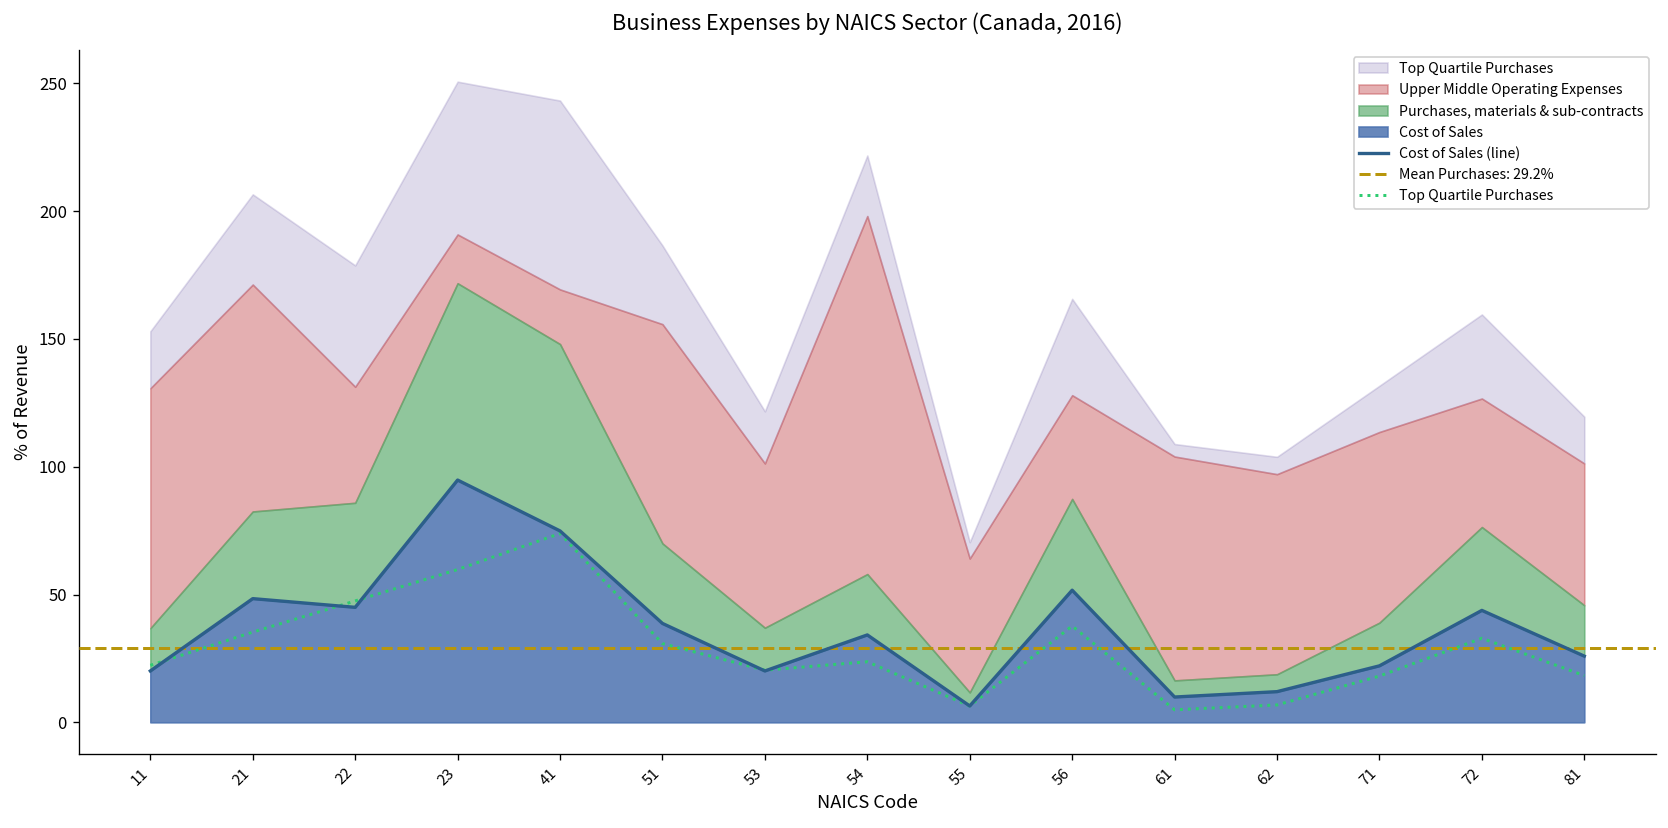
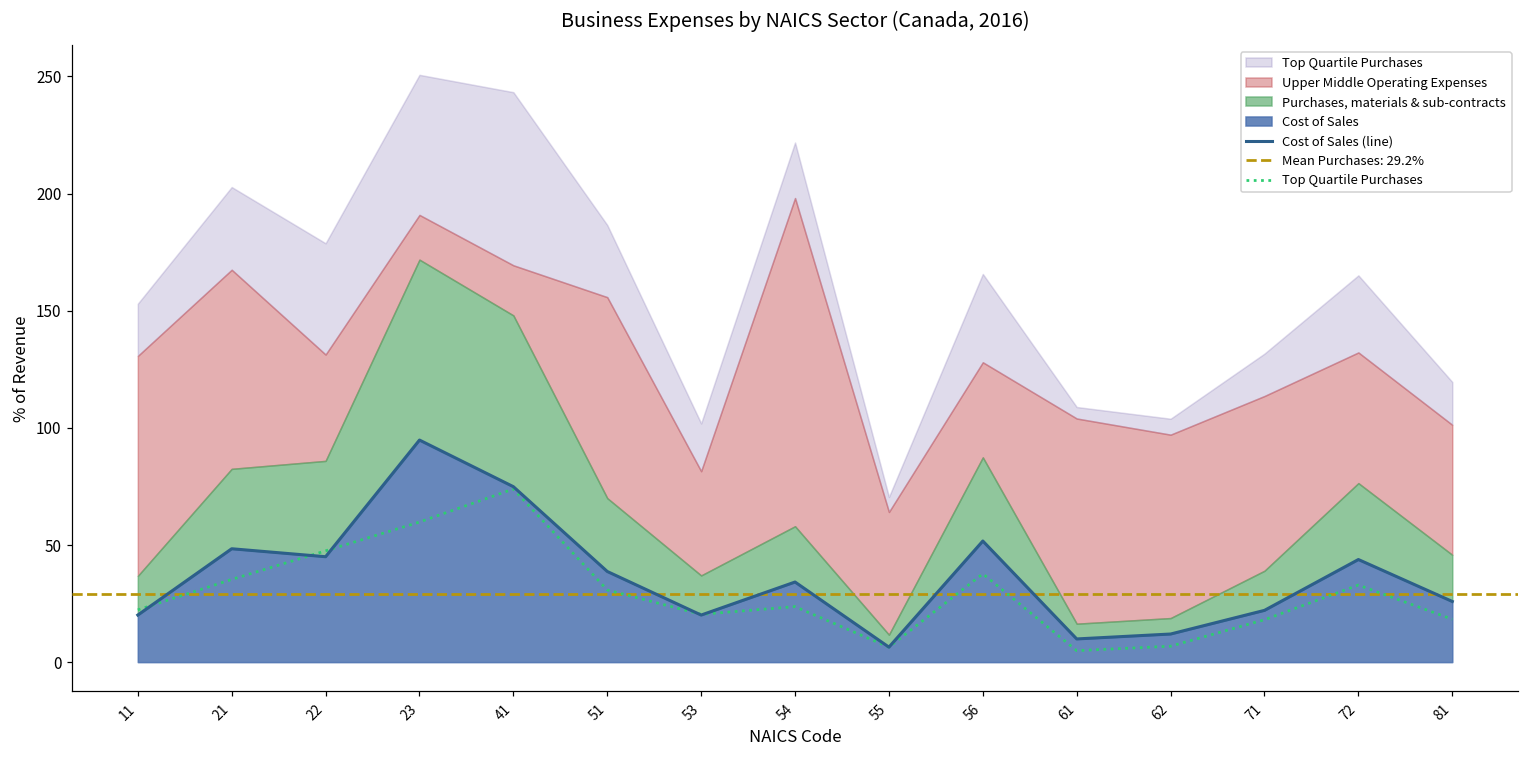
  {
    "Upper Middle Operating Expenses": {
      "11": 94,
-     "21": 89,
+     "21": 85,
      "22": 45,
      "23": 19,
      "41": 21,
      "51": 86,
-     "53": 64,
+     "53": 45,
      "54": 140,
      "55": 52,
      "56": 41,
      "61": 88,
      "62": 78,
      "71": 75,
-     "72": 50,
+     "72": 56,
      "81": 56
    }
  }
